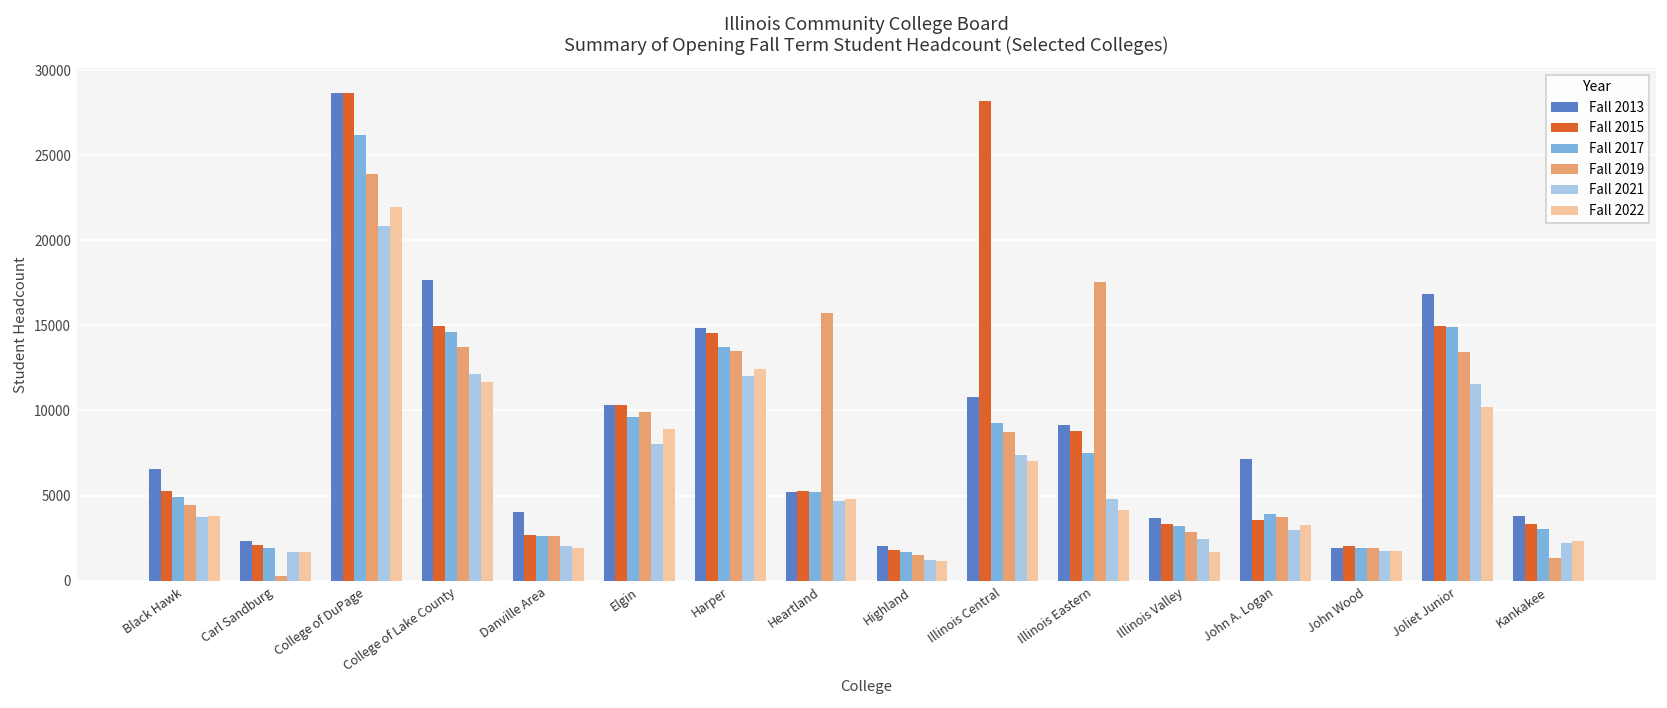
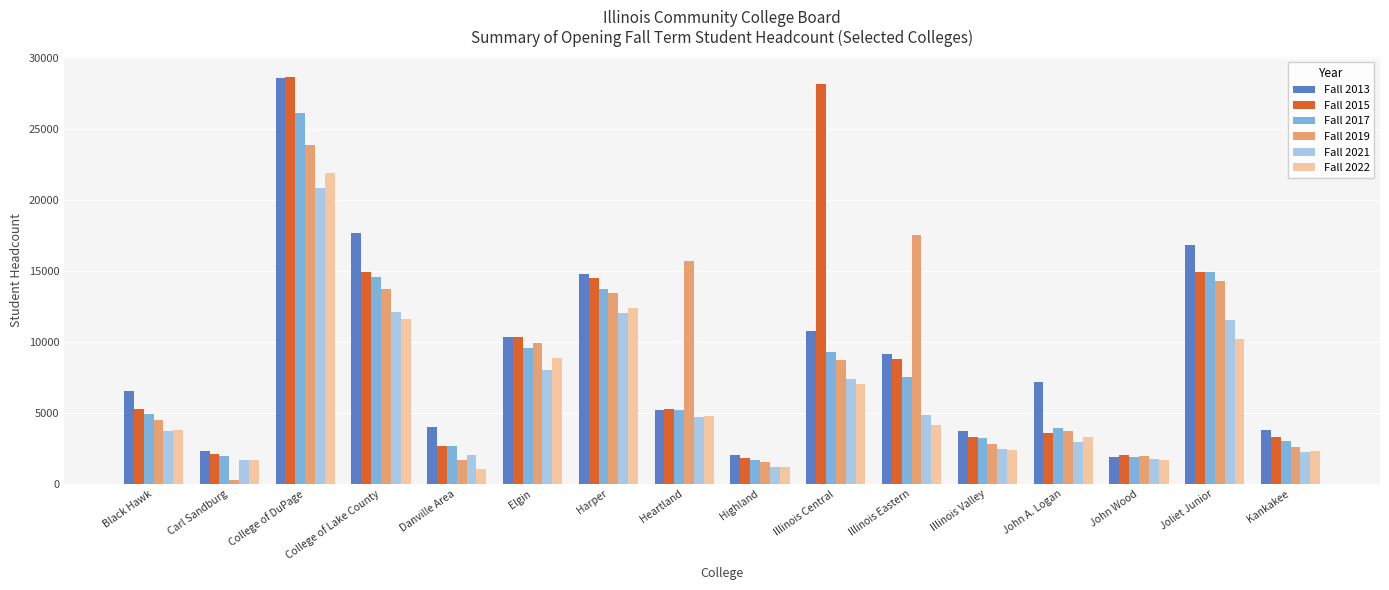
  {
    "Fall 2013": {
      "Black Hawk": 6600,
      "Carl Sandburg": 2300,
      "College of DuPage": 28600,
      "College of Lake County": 17700,
      "Danville Area": 4000,
      "Elgin": 10300,
      "Harper": 14800,
      "Heartland": 5200,
      "Highland": 2000,
      "Illinois Central": 10800,
      "Illinois Eastern": 9100,
      "Illinois Valley": 3700,
      "John A. Logan": 7200,
      "John Wood": 1900,
      "Joliet Junior": 16900,
      "Kankakee": 3800
    },
    "Fall 2015": {
      "Black Hawk": 5300,
      "Carl Sandburg": 2100,
      "College of DuPage": 28700,
      "College of Lake County": 15000,
      "Danville Area": 2700,
      "Elgin": 10300,
      "Harper": 14500,
      "Heartland": 5300,
      "Highland": 1800,
      "Illinois Central": 28200,
      "Illinois Eastern": 8800,
      "Illinois Valley": 3300,
      "John A. Logan": 3600,
      "John Wood": 2000,
      "Joliet Junior": 14900,
      "Kankakee": 3300
    },
    "Fall 2019": {
      "Black Hawk": 4500,
      "Carl Sandburg": 300,
      "College of DuPage": 23900,
      "College of Lake County": 13700,
-     "Danville Area": 2600,
+     "Danville Area": 1700,
      "Elgin": 9900,
      "Harper": 13500,
      "Heartland": 15700,
      "Highland": 1500,
      "Illinois Central": 8700,
      "Illinois Eastern": 17500,
      "Illinois Valley": 2800,
      "John A. Logan": 3700,
      "John Wood": 1900,
-     "Joliet Junior": 13400,
-     "Kankakee": 1300
+     "Joliet Junior": 14300,
+     "Kankakee": 2600
    },
    "Fall 2022": {
      "Black Hawk": 3800,
      "Carl Sandburg": 1700,
      "College of DuPage": 21900,
      "College of Lake County": 11700,
-     "Danville Area": 1900,
+     "Danville Area": 1000,
      "Elgin": 8900,
      "Harper": 12400,
      "Heartland": 4800,
      "Highland": 1200,
      "Illinois Central": 7000,
      "Illinois Eastern": 4200,
-     "Illinois Valley": 1700,
+     "Illinois Valley": 2400,
      "John A. Logan": 3300,
      "John Wood": 1700,
      "Joliet Junior": 10200,
      "Kankakee": 2300
    }
  }
